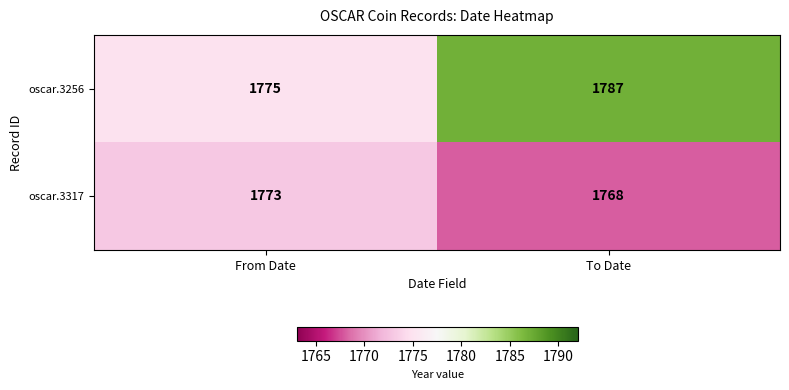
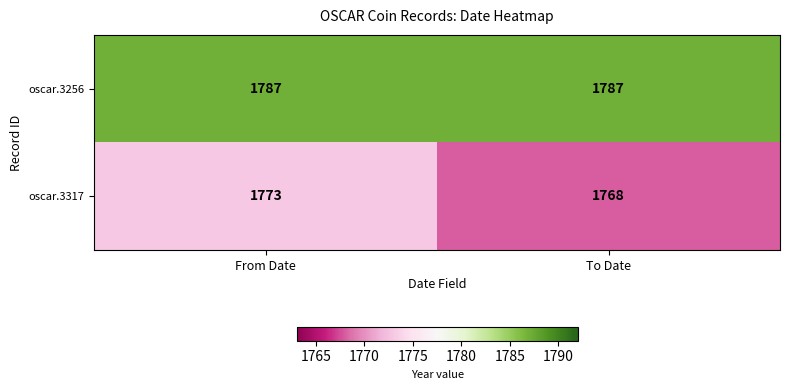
  {
    "oscar.3256": {
-     "From Date": 1775,
+     "From Date": 1787,
      "To Date": 1787
    },
    "oscar.3317": {
      "From Date": 1773,
      "To Date": 1768
    }
  }
